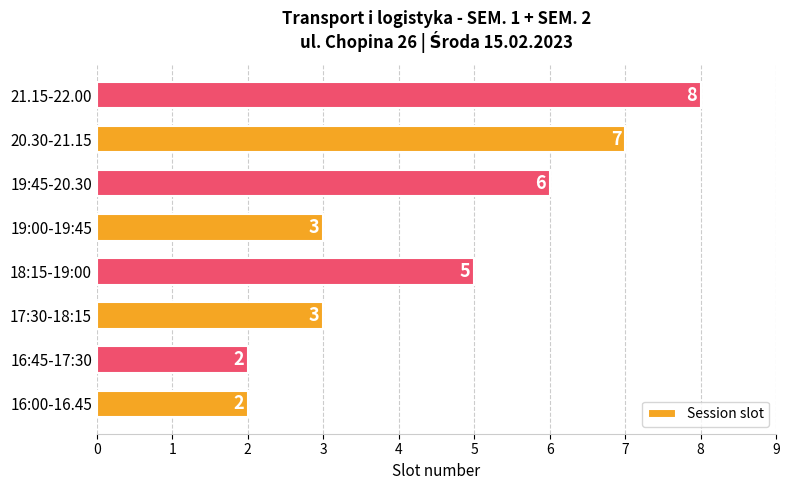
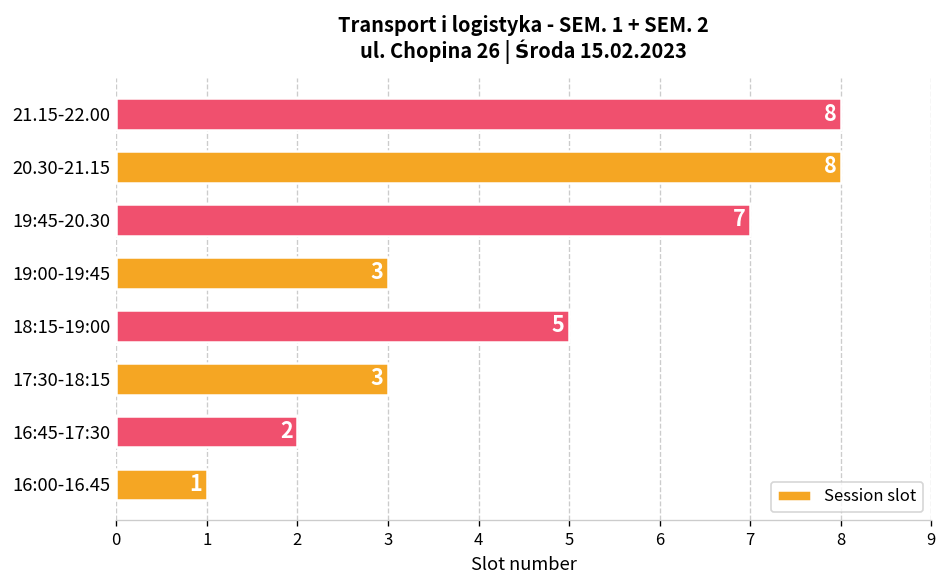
  {
    "21.15-22.00": 8,
-   "20.30-21.15": 7,
-   "19:45-20.30": 6,
+   "20.30-21.15": 8,
+   "19:45-20.30": 7,
    "19:00-19:45": 3,
    "18:15-19:00": 5,
    "17:30-18:15": 3,
    "16:45-17:30": 2,
-   "16:00-16.45": 2
+   "16:00-16.45": 1
  }
